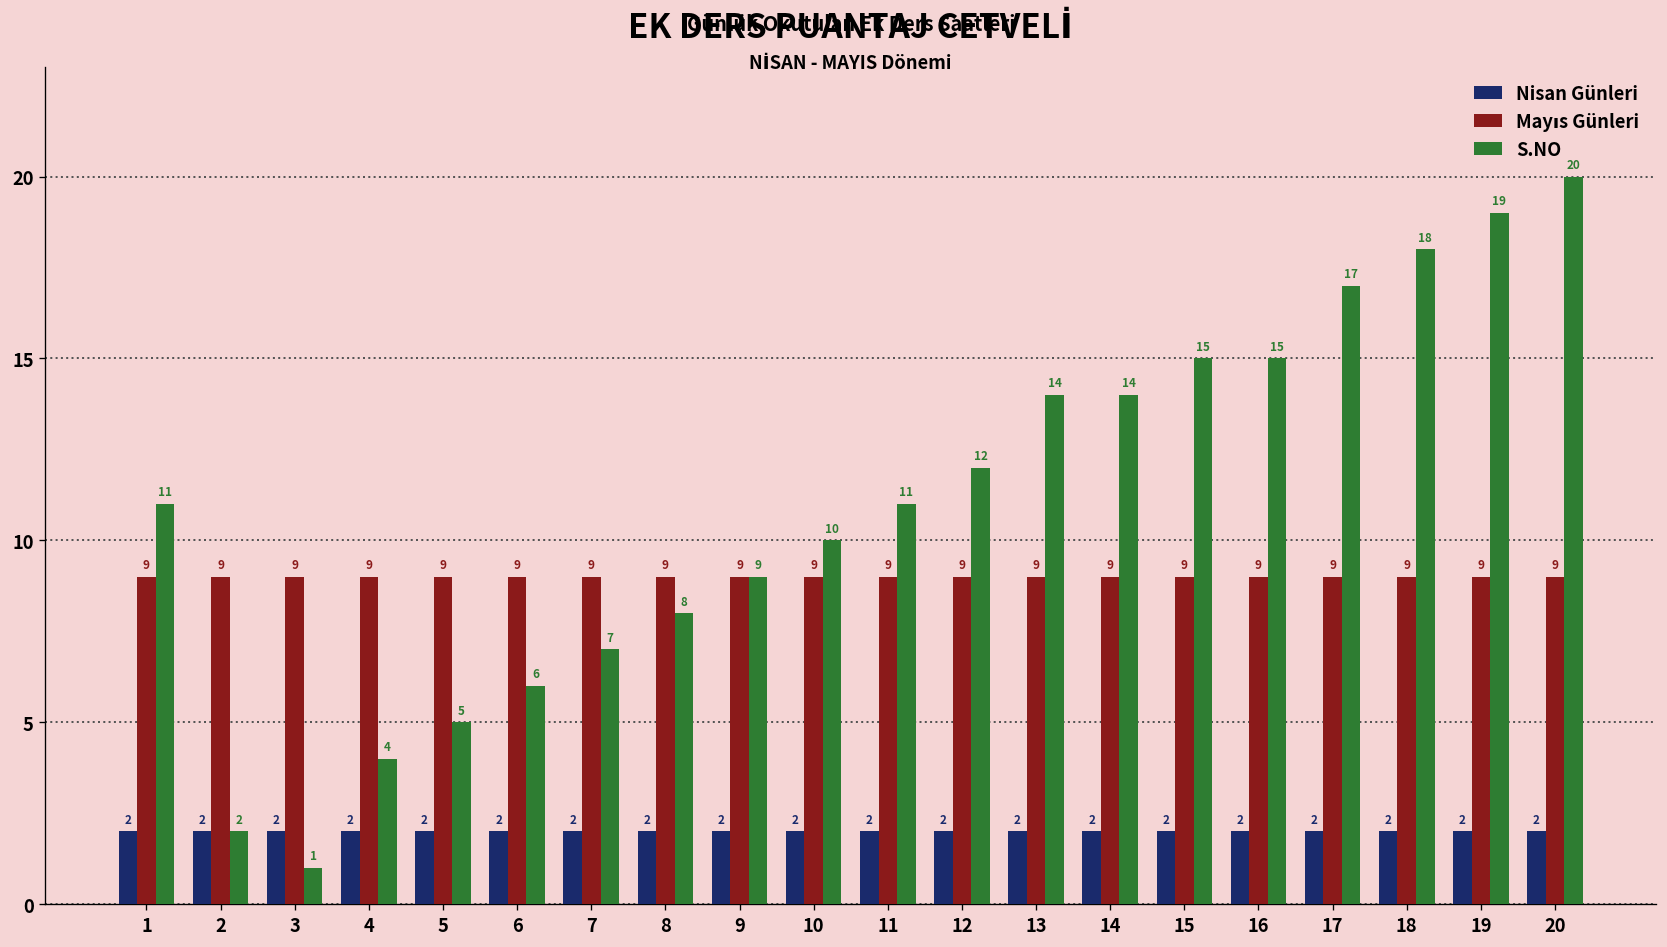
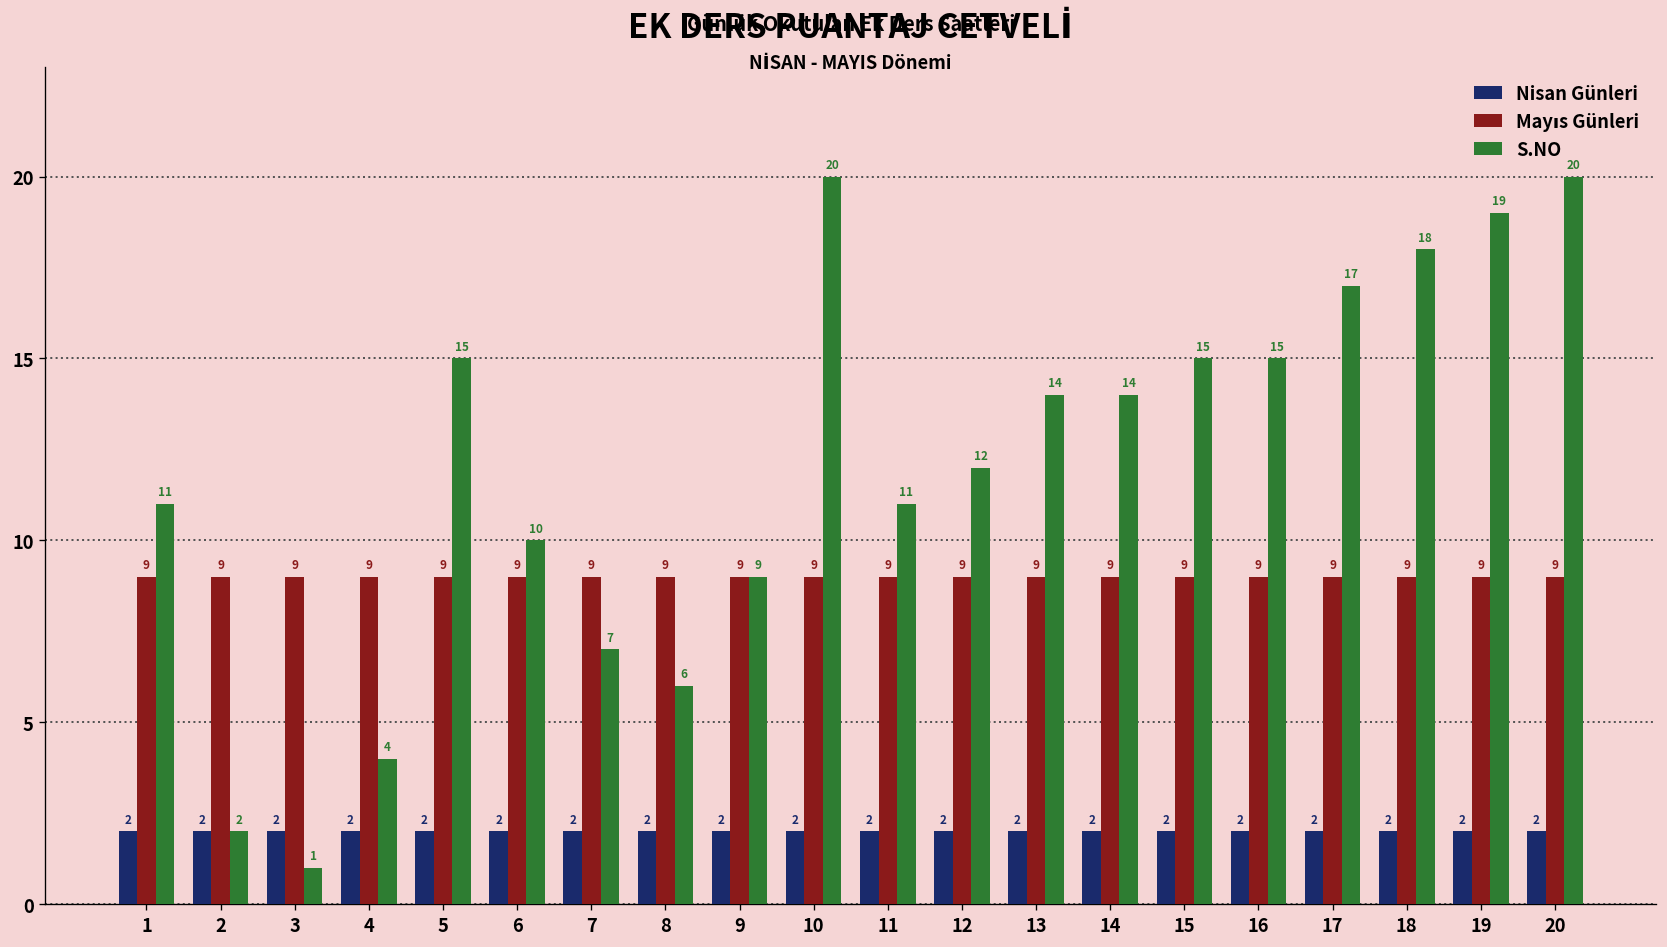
  {
    "Nisan Günleri": {
      "1": 2,
      "2": 2,
      "3": 2,
      "4": 2,
      "5": 2,
      "6": 2,
      "7": 2,
      "8": 2,
      "9": 2,
      "10": 2,
      "11": 2,
      "12": 2,
      "13": 2,
      "14": 2,
      "15": 2,
      "16": 2,
      "17": 2,
      "18": 2,
      "19": 2,
      "20": 2
    },
    "Mayıs Günleri": {
      "1": 9,
      "2": 9,
      "3": 9,
      "4": 9,
      "5": 9,
      "6": 9,
      "7": 9,
      "8": 9,
      "9": 9,
      "10": 9,
      "11": 9,
      "12": 9,
      "13": 9,
      "14": 9,
      "15": 9,
      "16": 9,
      "17": 9,
      "18": 9,
      "19": 9,
      "20": 9
    },
    "S.NO": {
      "1": 11,
      "2": 2,
      "3": 1,
      "4": 4,
-     "5": 5,
-     "6": 6,
+     "5": 15,
+     "6": 10,
      "7": 7,
-     "8": 8,
+     "8": 6,
      "9": 9,
-     "10": 10,
+     "10": 20,
      "11": 11,
      "12": 12,
      "13": 14,
      "14": 14,
      "15": 15,
      "16": 15,
      "17": 17,
      "18": 18,
      "19": 19,
      "20": 20
    }
  }
